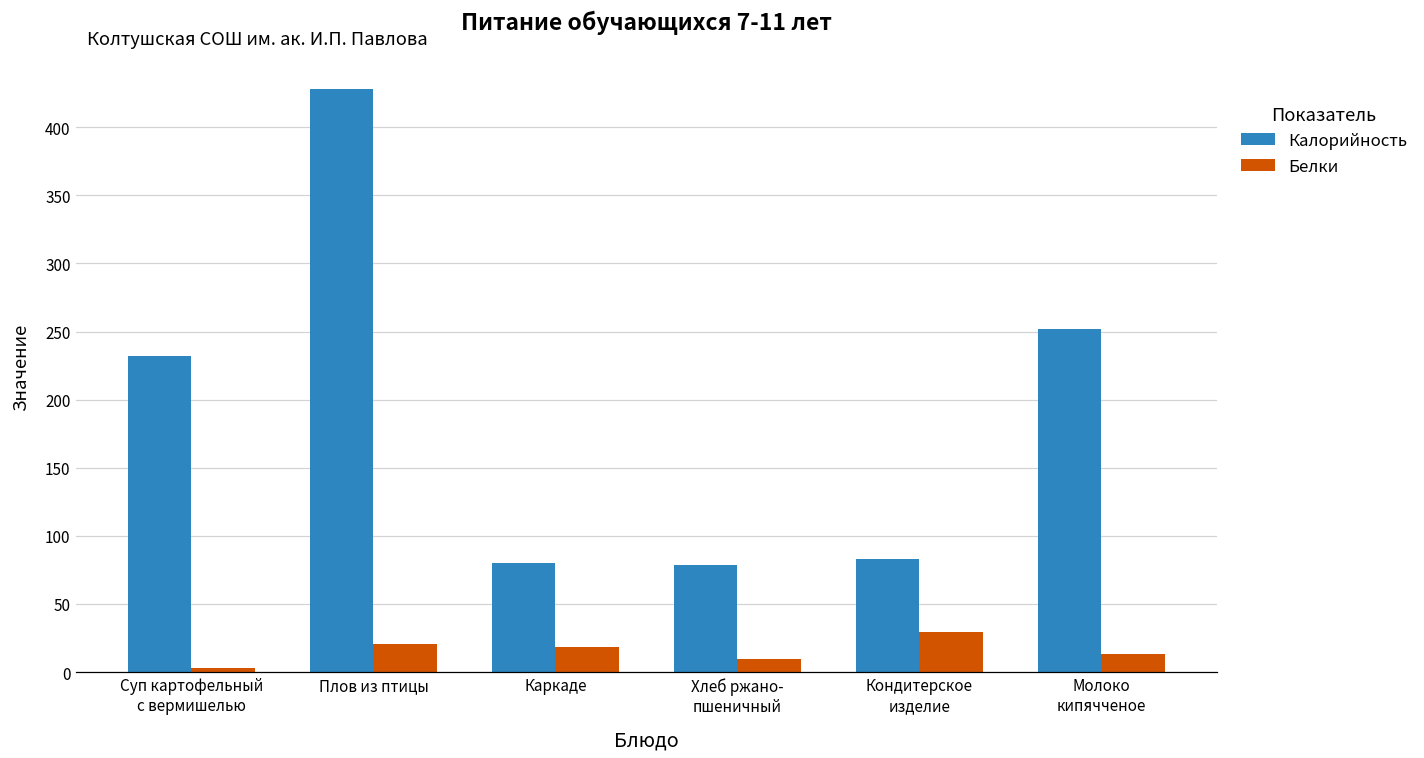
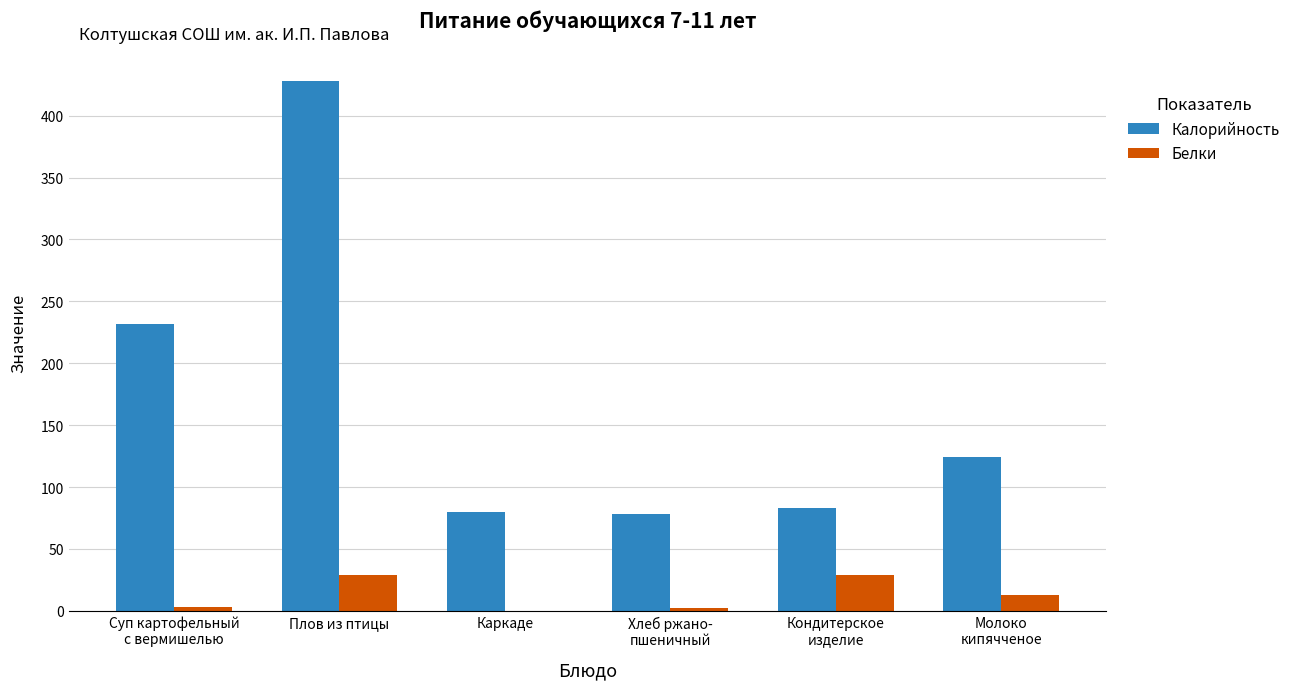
  {
    "Калорийность": {
      "Суп картофельный с вермишелью": 232,
      "Плов из птицы": 428,
      "Каркаде": 80,
      "Хлеб ржано- пшеничный": 78,
      "Кондитерское изделие": 83,
-     "Молоко кипячченое": 252
+     "Молоко кипячченое": 124
    },
    "Белки": {
      "Суп картофельный с вермишелью": 3,
-     "Плов из птицы": 20,
-     "Каркаде": 19,
-     "Хлеб ржано- пшеничный": 9,
+     "Плов из птицы": 29,
+     "Каркаде": 0,
+     "Хлеб ржано- пшеничный": 3,
      "Кондитерское изделие": 29,
      "Молоко кипячченое": 13
    }
  }
